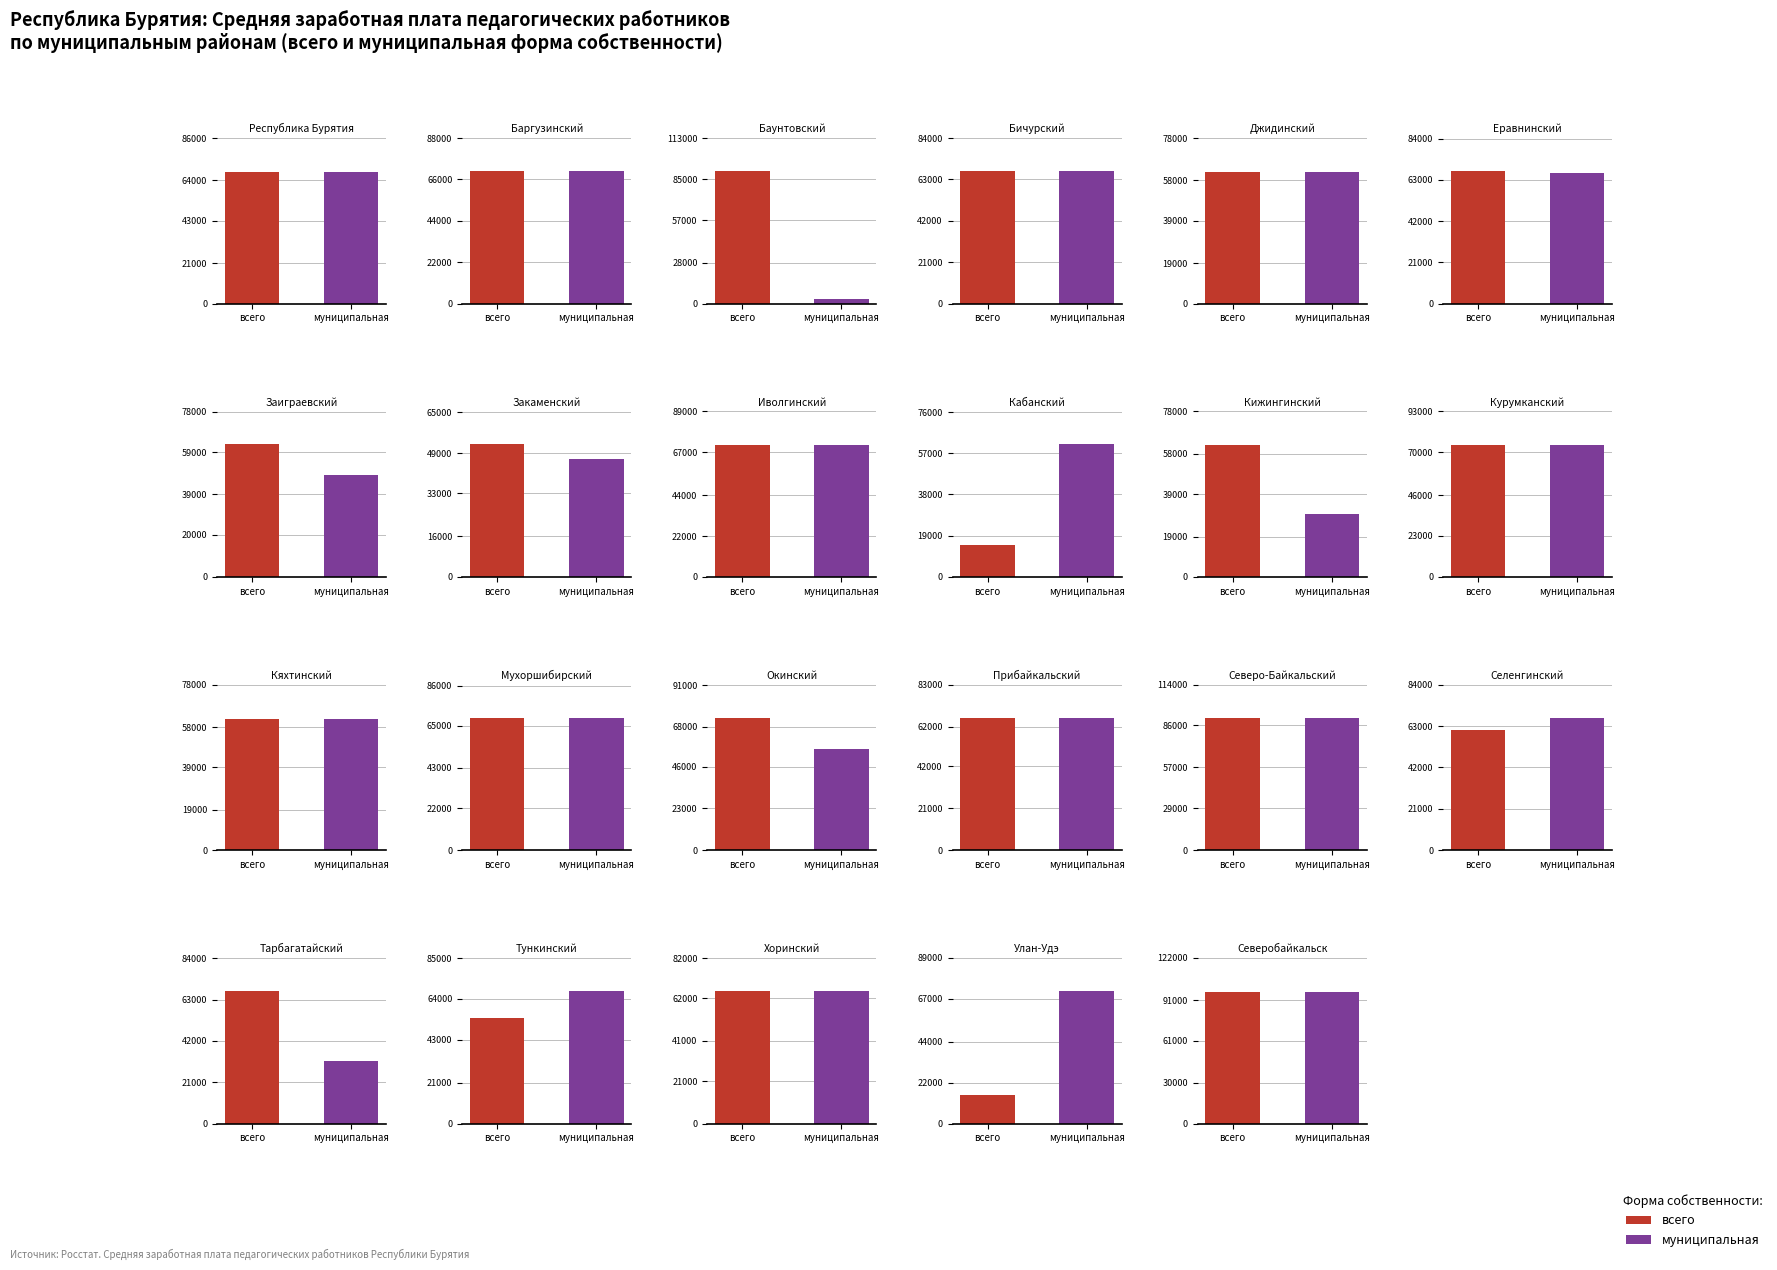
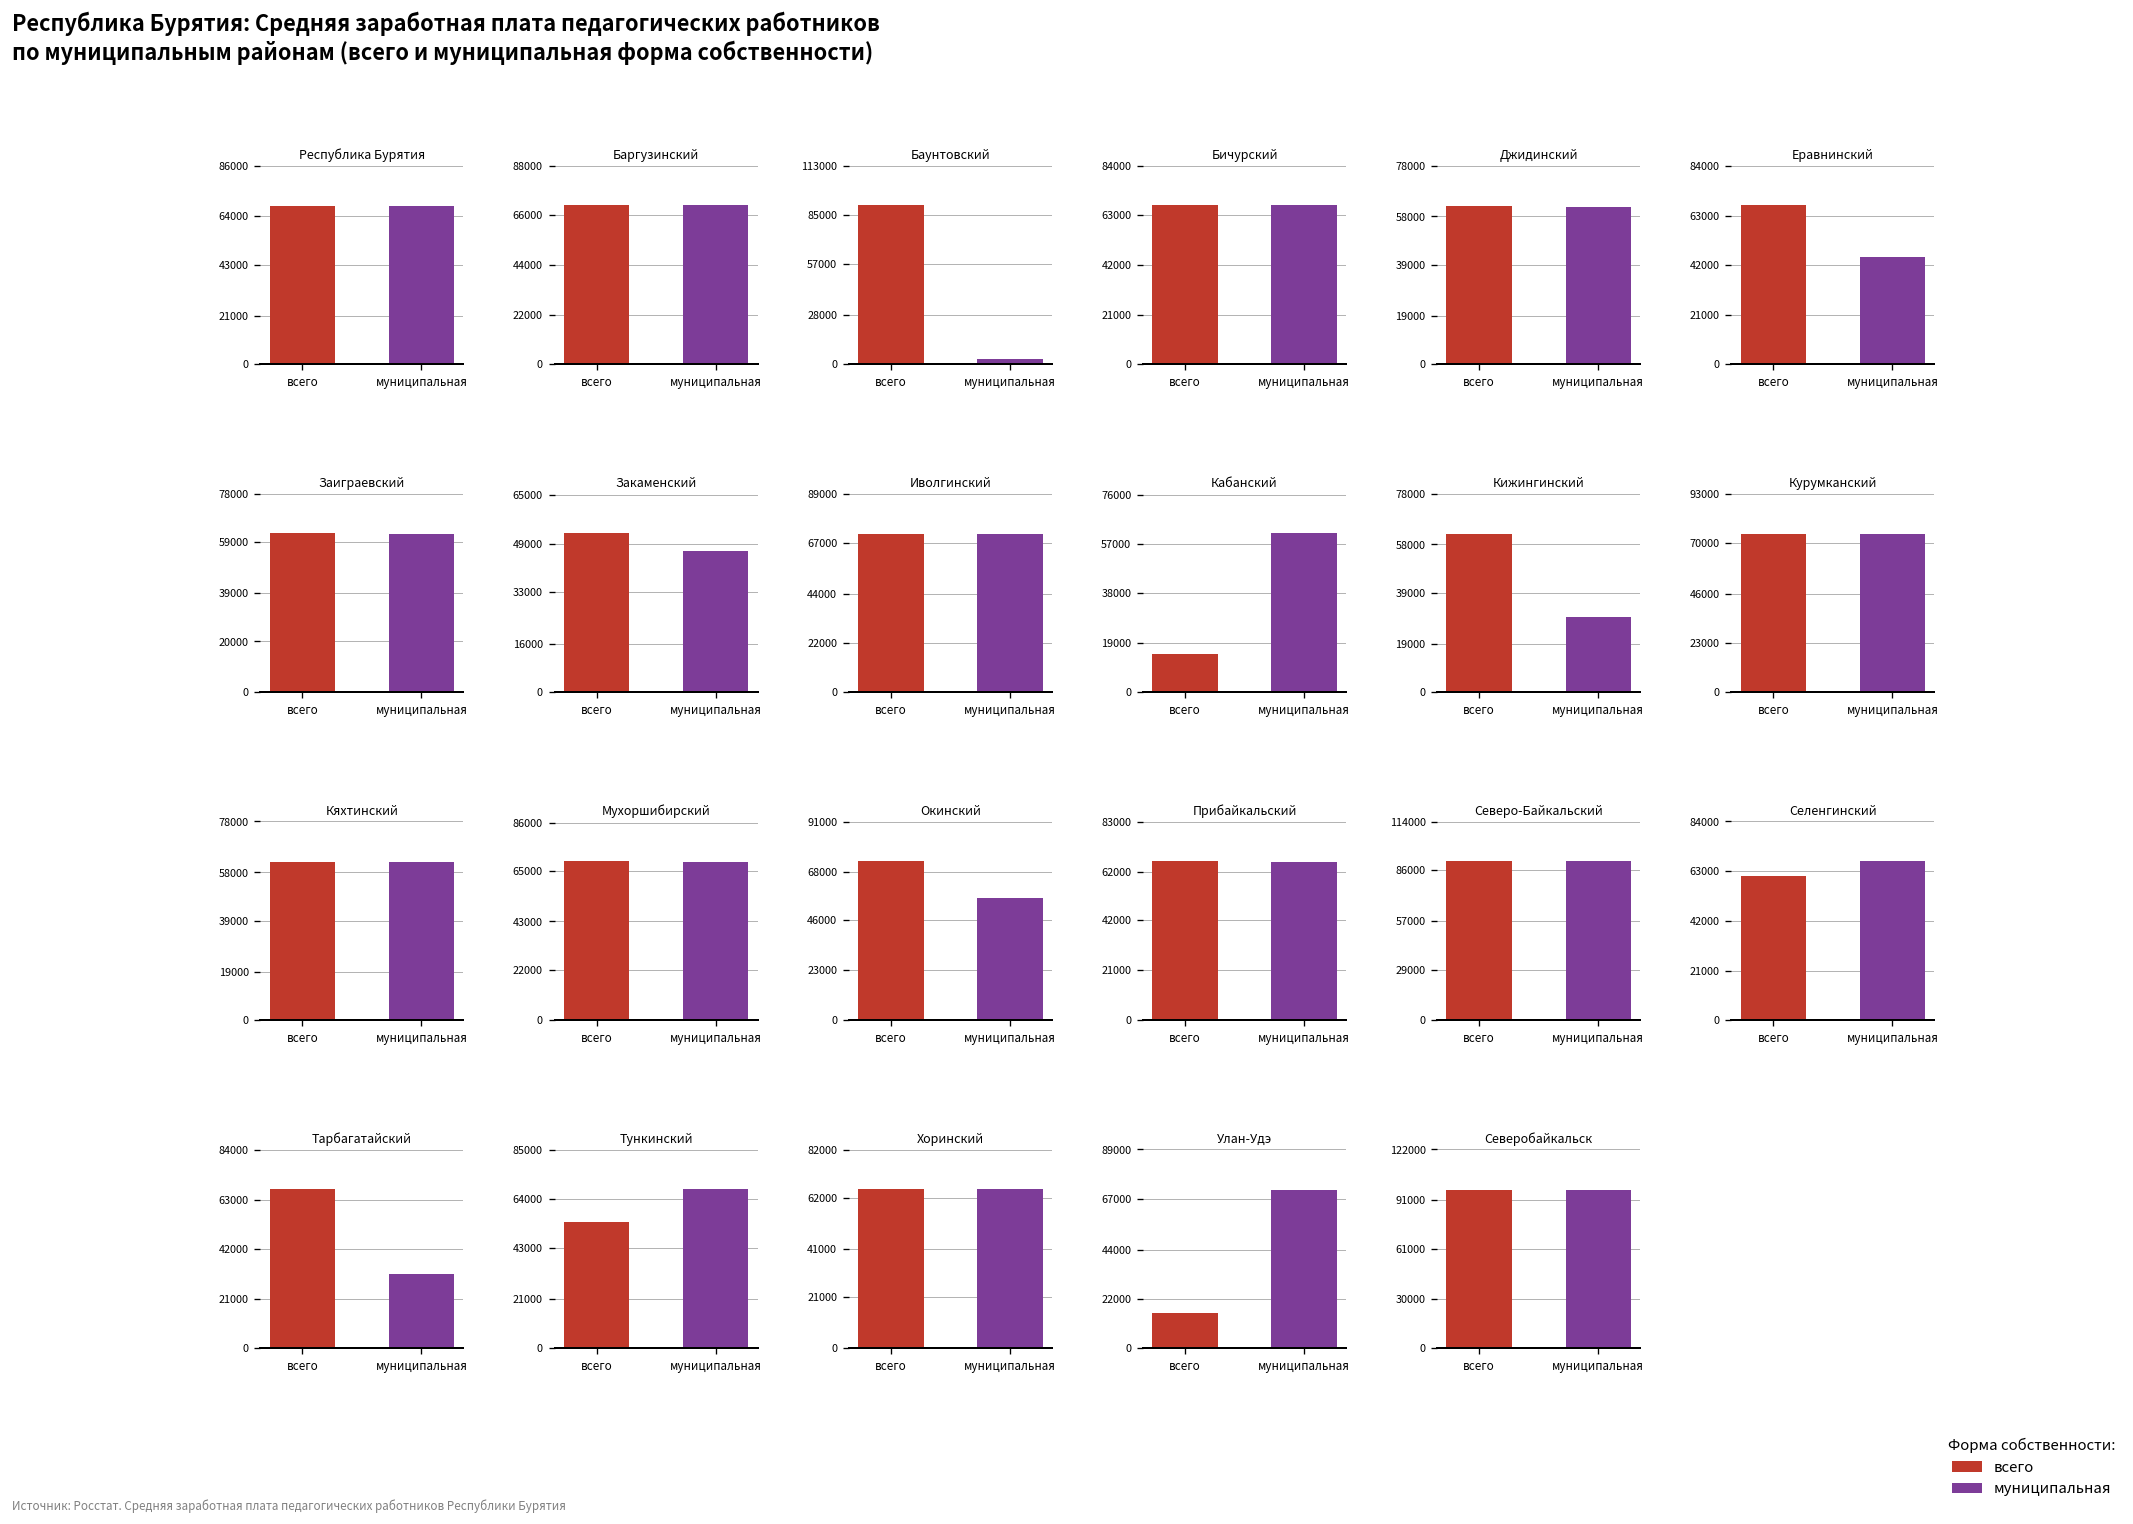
  {
    "Республика Бурятия": {
      "всего": 68000,
      "муниципальная": 68000
    },
    "Баргузинский": {
      "всего": 70000,
      "муниципальная": 70000
    },
    "Баунтовский": {
      "всего": 90000,
      "муниципальная": 3000
    },
    "Бичурский": {
      "всего": 67000,
      "муниципальная": 67000
    },
    "Джидинский": {
      "всего": 62000,
      "муниципальная": 62000
    },
    "Еравнинский": {
      "всего": 67000,
-     "муниципальная": 66000
+     "муниципальная": 46000
    },
    "Заиграевский": {
      "всего": 63000,
-     "муниципальная": 48000
+     "муниципальная": 62000
    },
    "Закаменский": {
      "всего": 52000,
      "муниципальная": 46000
    },
    "Иволгинский": {
      "всего": 71000,
      "муниципальная": 71000
    },
    "Кабанский": {
      "всего": 15000,
      "муниципальная": 61000
    },
    "Кижингинский": {
      "всего": 62000,
      "муниципальная": 29000
    },
    "Курумканский": {
      "всего": 74000,
      "муниципальная": 74000
    },
    "Кяхтинский": {
      "всего": 62000,
      "муниципальная": 62000
    },
    "Мухоршибирский": {
      "всего": 69000,
      "муниципальная": 69000
    },
    "Окинский": {
      "всего": 73000,
      "муниципальная": 56000
    },
    "Прибайкальский": {
      "всего": 66000,
      "муниципальная": 66000
    },
    "Северо-Байкальский": {
      "всего": 91000,
      "муниципальная": 91000
    },
    "Селенгинский": {
      "всего": 61000,
      "муниципальная": 67000
    },
    "Тарбагатайский": {
      "всего": 67000,
      "муниципальная": 32000
    },
    "Тункинский": {
      "всего": 54000,
      "муниципальная": 68000
    },
    "Хоринский": {
      "всего": 66000,
      "муниципальная": 66000
    },
    "Улан-Удэ": {
      "всего": 16000,
      "муниципальная": 71000
    },
    "Северобайкальск": {
      "всего": 97000,
      "муниципальная": 97000
    }
  }
